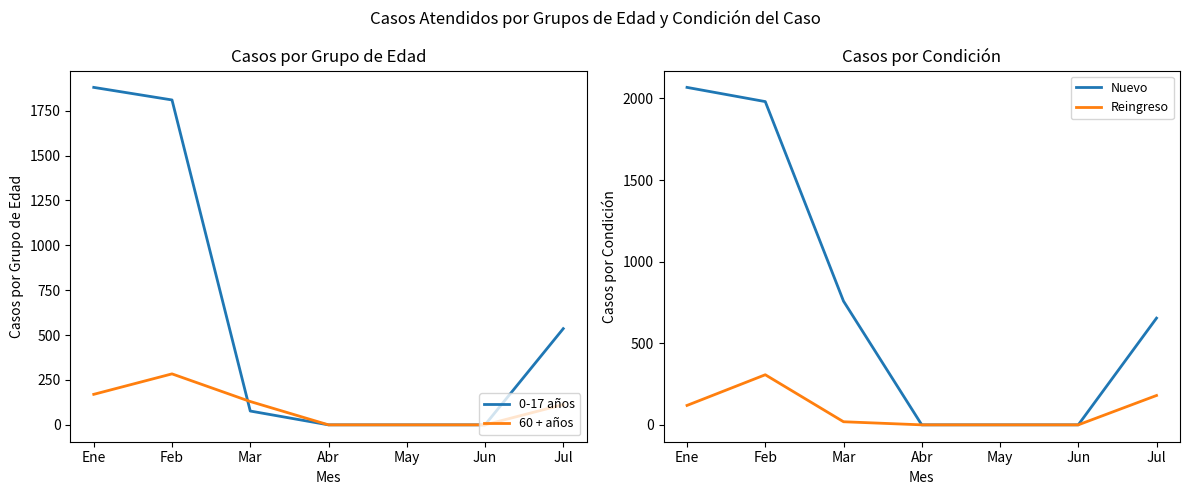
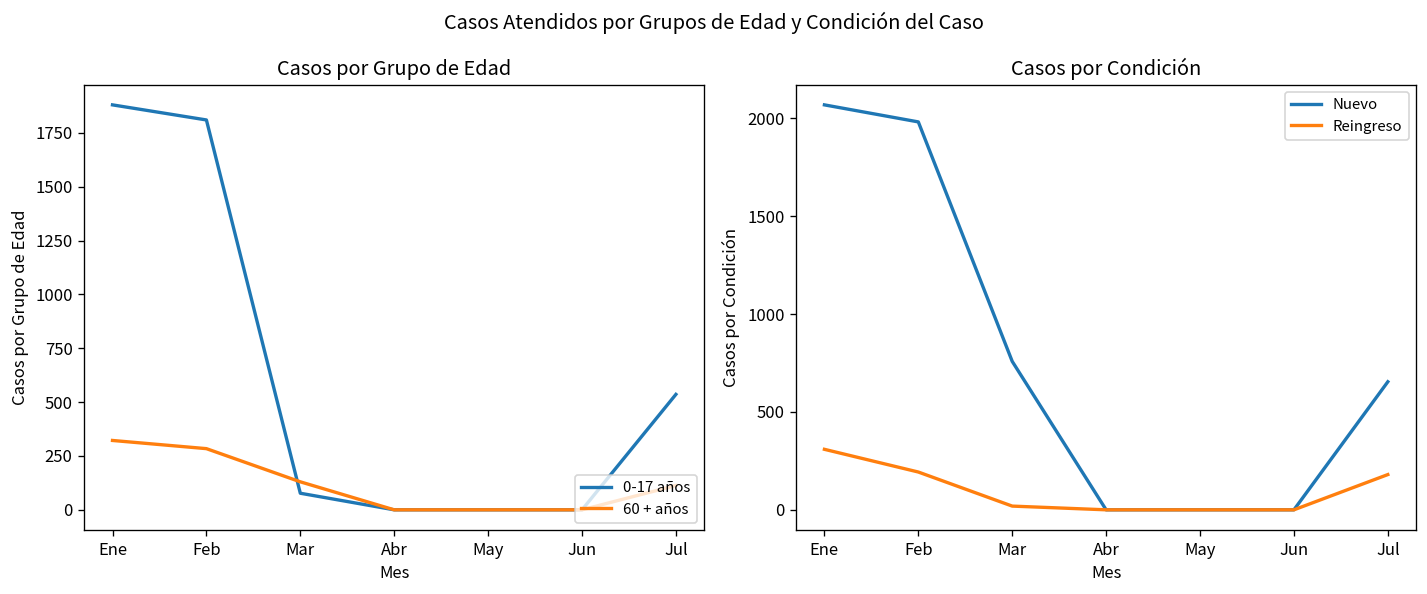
  {
    "Casos por Grupo de Edad": {
      "0-17 años": {
        "Ene": 1880,
        "Feb": 1810,
        "Mar": 80,
        "Jul": 540
      },
      "60 + años": {
-       "Ene": 170,
+       "Ene": 320,
        "Feb": 280,
        "Mar": 130
      }
    },
    "Casos por Condición": {
      "Nuevo": {
        "Ene": 2070,
        "Feb": 1980,
        "Mar": 760,
        "Jul": 650
      },
      "Reingreso": {
-       "Ene": 120,
-       "Feb": 310,
+       "Ene": 310,
+       "Feb": 190,
        "Mar": 20,
        "Jul": 180
      }
    }
  }
